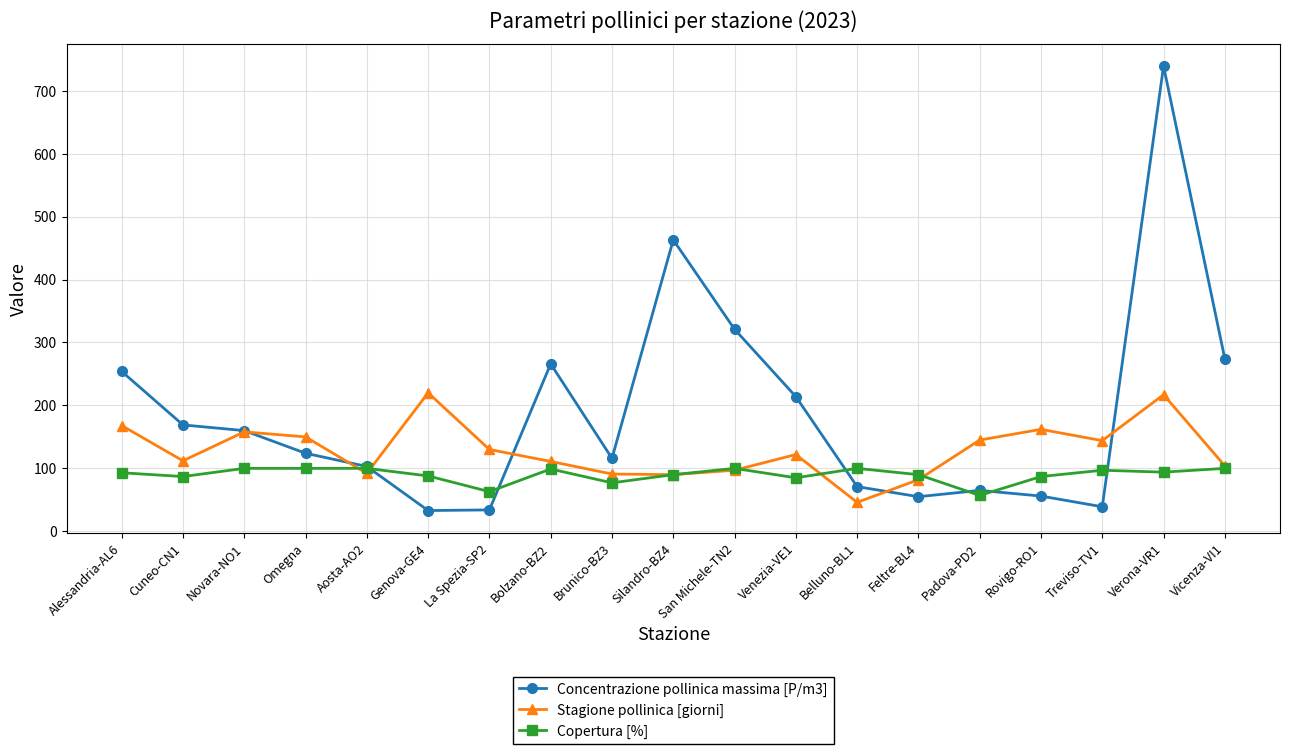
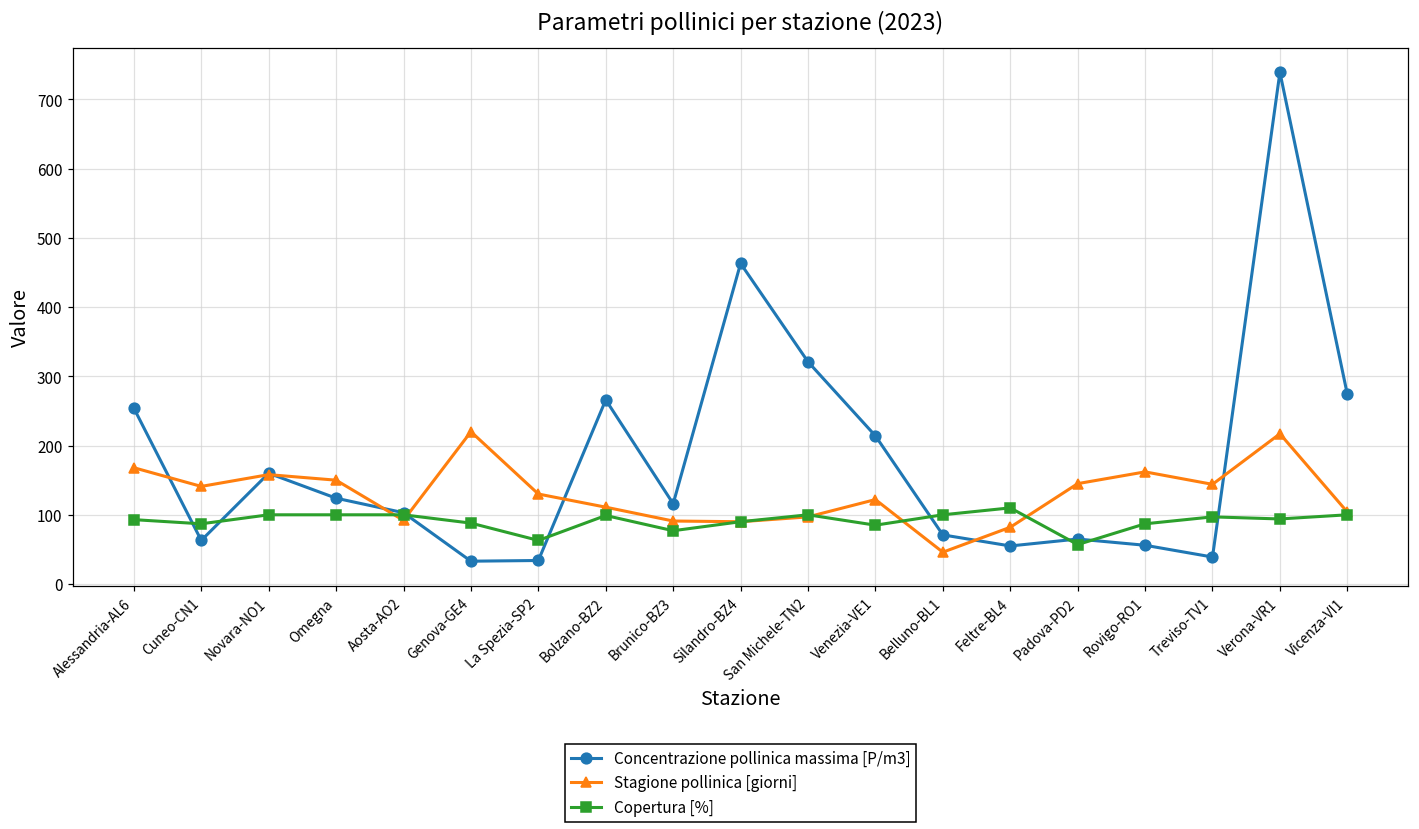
  {
    "Concentrazione pollinica massima [P/m3]": {
      "Alessandria-AL6": 250,
-     "Cuneo-CN1": 170,
+     "Cuneo-CN1": 60,
      "Omegna": 120,
      "Genova-GE4": 30,
      "La Spezia-SP2": 30,
      "Bolzano-BZ2": 270,
      "Brunico-BZ3": 120,
      "Silandro-BZ4": 460,
      "San Michele-TN2": 320,
      "Venezia-VE1": 210,
      "Belluno-BL1": 70,
      "Feltre-BL4": 60,
      "Padova-PD2": 70,
      "Rovigo-RO1": 60,
      "Treviso-TV1": 40,
      "Verona-VR1": 740,
      "Vicenza-VI1": 270
    },
    "Stagione pollinica [giorni]": {
      "Alessandria-AL6": 170,
-     "Cuneo-CN1": 110,
+     "Cuneo-CN1": 140,
      "Omegna": 150,
      "Aosta-AO2": 90,
      "Genova-GE4": 220,
      "La Spezia-SP2": 130,
      "Bolzano-BZ2": 110,
      "Brunico-BZ3": 90,
      "Venezia-VE1": 120,
      "Belluno-BL1": 50,
      "Feltre-BL4": 80,
      "Padova-PD2": 150,
      "Rovigo-RO1": 160,
      "Treviso-TV1": 140,
      "Verona-VR1": 220,
      "Vicenza-VI1": 100
    },
    "Copertura [%]": {
      "Alessandria-AL6": 90,
      "Cuneo-CN1": 90,
      "Novara-NO1": 100,
      "Omegna": 100,
      "Genova-GE4": 90,
      "La Spezia-SP2": 60,
      "Bolzano-BZ2": 100,
      "Brunico-BZ3": 80,
      "Venezia-VE1": 90,
      "Belluno-BL1": 100,
-     "Feltre-BL4": 90,
+     "Feltre-BL4": 110,
      "Padova-PD2": 60,
      "Rovigo-RO1": 90,
      "Treviso-TV1": 100,
      "Verona-VR1": 90,
      "Vicenza-VI1": 100
    }
  }
